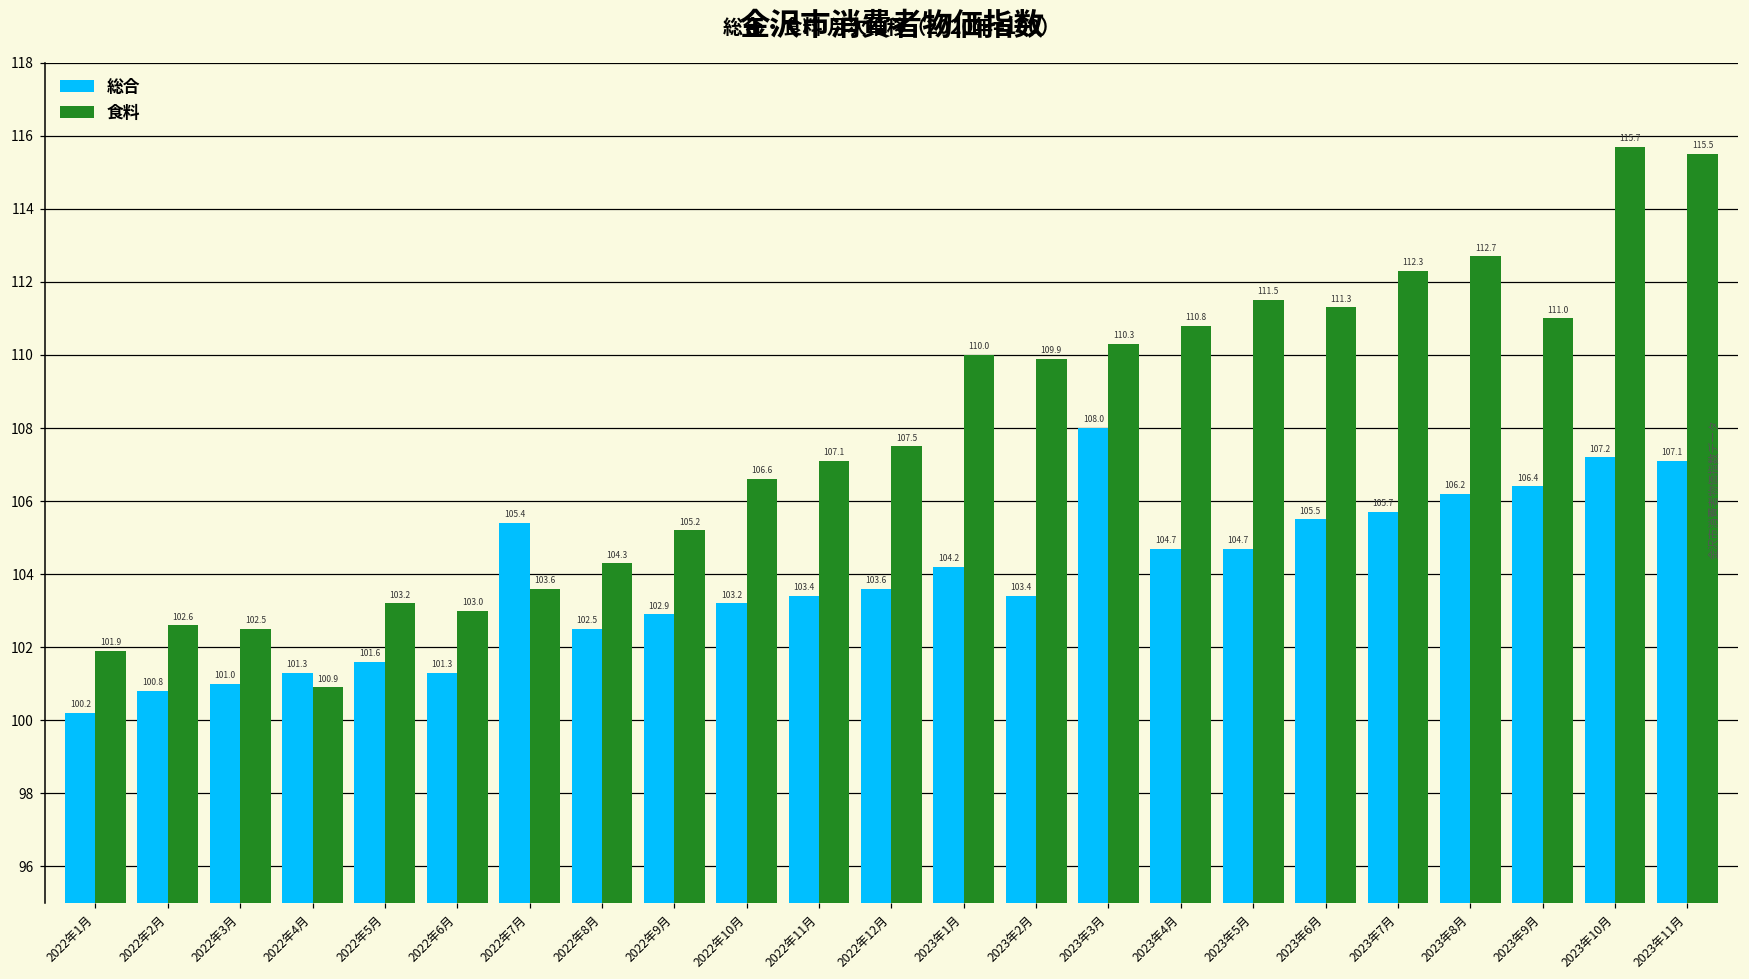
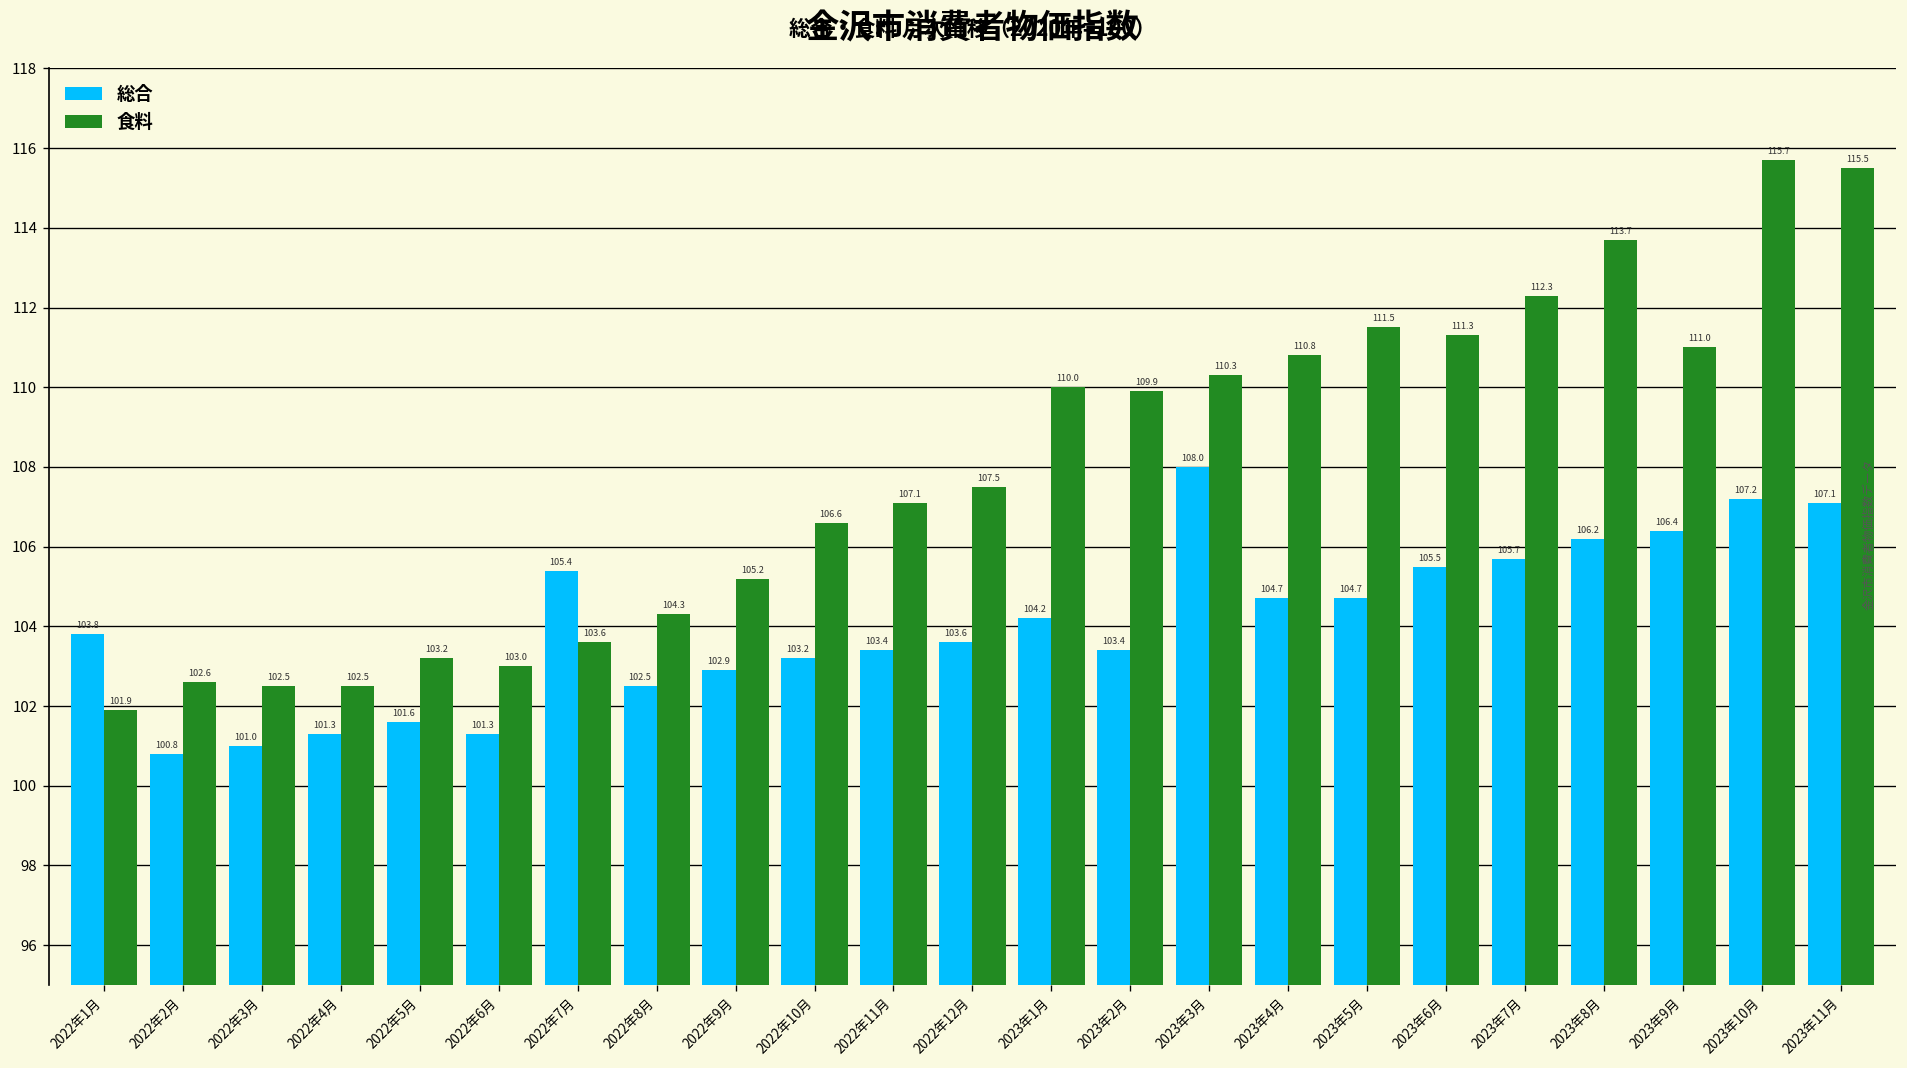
  {
    "総合": {
-     "2022年1月": 100.2,
+     "2022年1月": 103.8,
      "2022年2月": 100.8,
      "2022年3月": 101.0,
      "2022年4月": 101.3,
      "2022年5月": 101.6,
      "2022年6月": 101.3,
      "2022年7月": 105.4,
      "2022年8月": 102.5,
      "2022年9月": 102.9,
      "2022年10月": 103.2,
      "2022年11月": 103.4,
      "2022年12月": 103.6,
      "2023年1月": 104.2,
      "2023年2月": 103.4,
      "2023年3月": 108.0,
      "2023年4月": 104.7,
      "2023年5月": 104.7,
      "2023年6月": 105.5,
      "2023年7月": 105.7,
      "2023年8月": 106.2,
      "2023年9月": 106.4,
      "2023年10月": 107.2,
      "2023年11月": 107.1
    },
    "食料": {
      "2022年1月": 101.9,
      "2022年2月": 102.6,
      "2022年3月": 102.5,
-     "2022年4月": 100.9,
+     "2022年4月": 102.5,
      "2022年5月": 103.2,
      "2022年6月": 103.0,
      "2022年7月": 103.6,
      "2022年8月": 104.3,
      "2022年9月": 105.2,
      "2022年10月": 106.6,
      "2022年11月": 107.1,
      "2022年12月": 107.5,
      "2023年1月": 110.0,
      "2023年2月": 109.9,
      "2023年3月": 110.3,
      "2023年4月": 110.8,
      "2023年5月": 111.5,
      "2023年6月": 111.3,
      "2023年7月": 112.3,
-     "2023年8月": 112.7,
+     "2023年8月": 113.7,
      "2023年9月": 111.0,
      "2023年10月": 115.7,
      "2023年11月": 115.5
    }
  }
